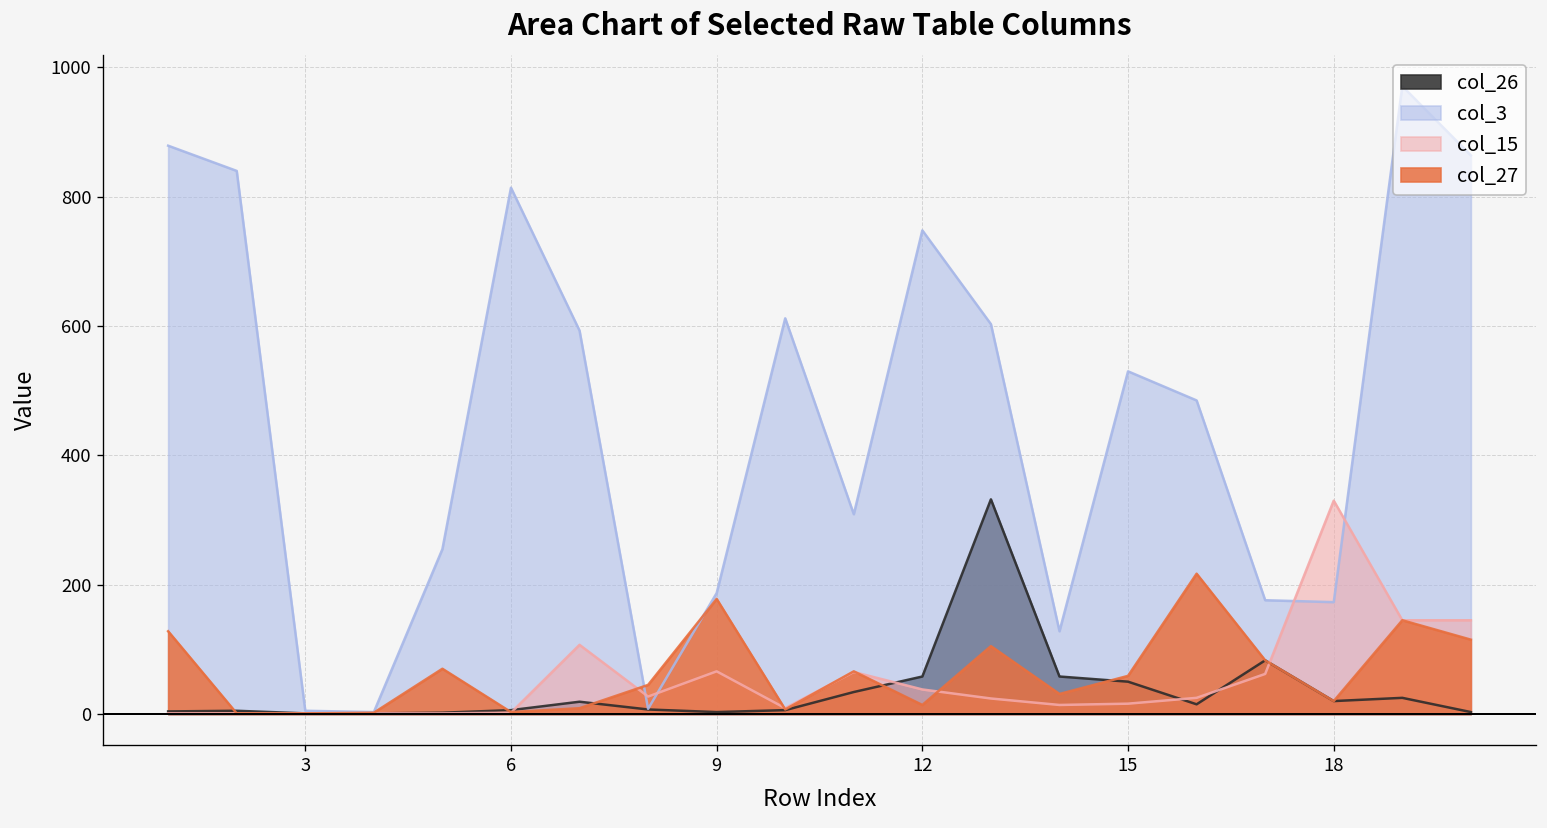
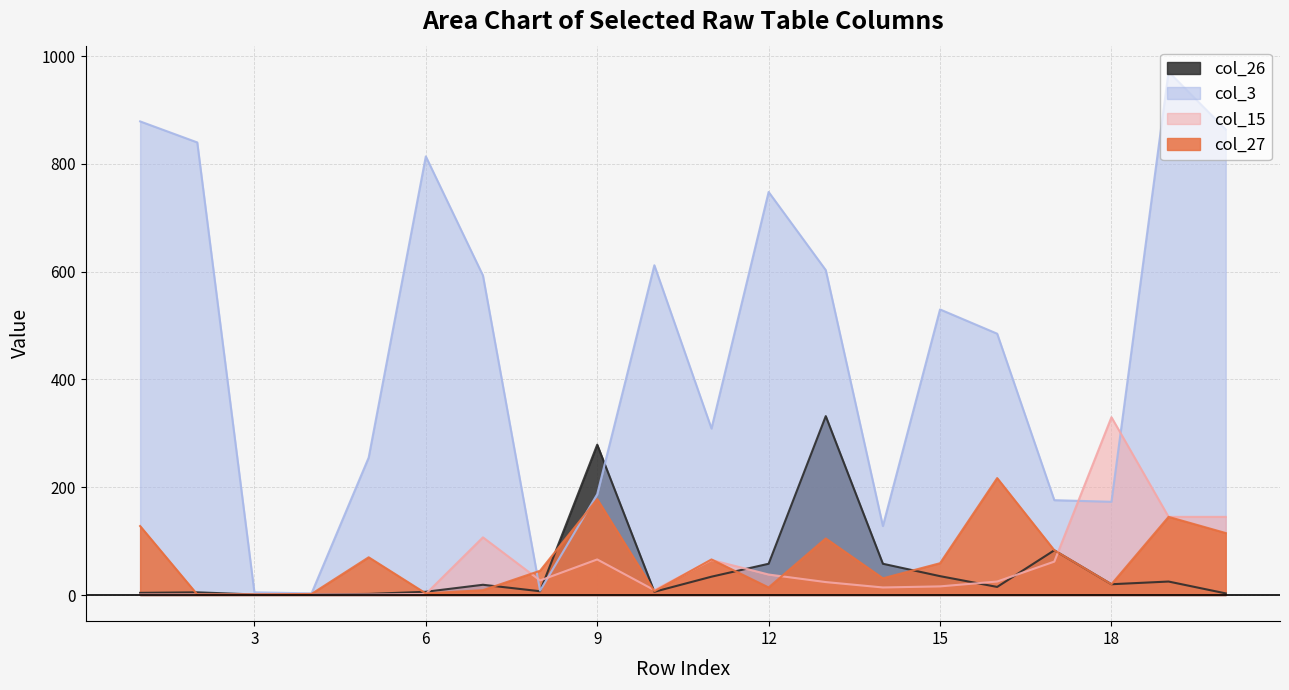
  {
    "col_26": {
-     "9": 0,
+     "9": 280,
      "12": 60,
-     "15": 50
+     "15": 40
    },
    "col_3": {
      "6": 810,
      "9": 190,
      "12": 750,
      "15": 530,
      "18": 170
    },
    "col_15": {
      "9": 70,
      "12": 40,
      "15": 20,
      "18": 330
    },
    "col_27": {
      "9": 180,
      "12": 10,
      "15": 60
    }
  }
